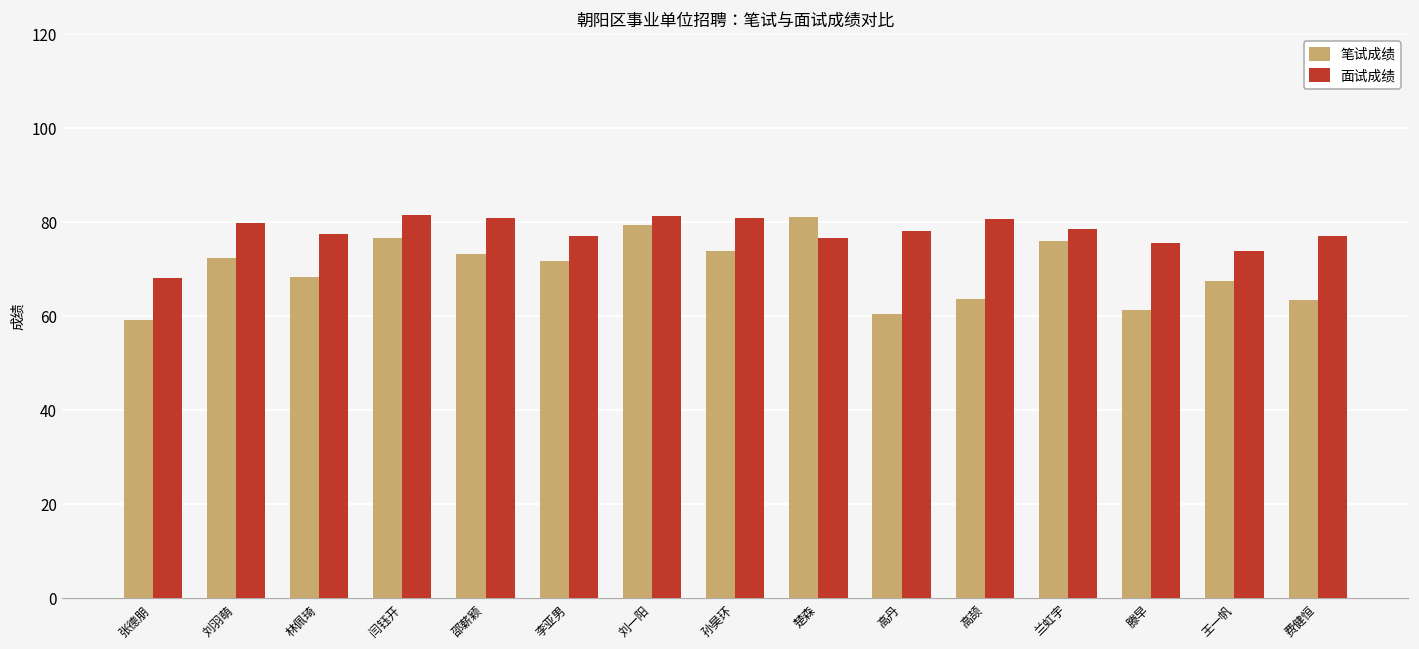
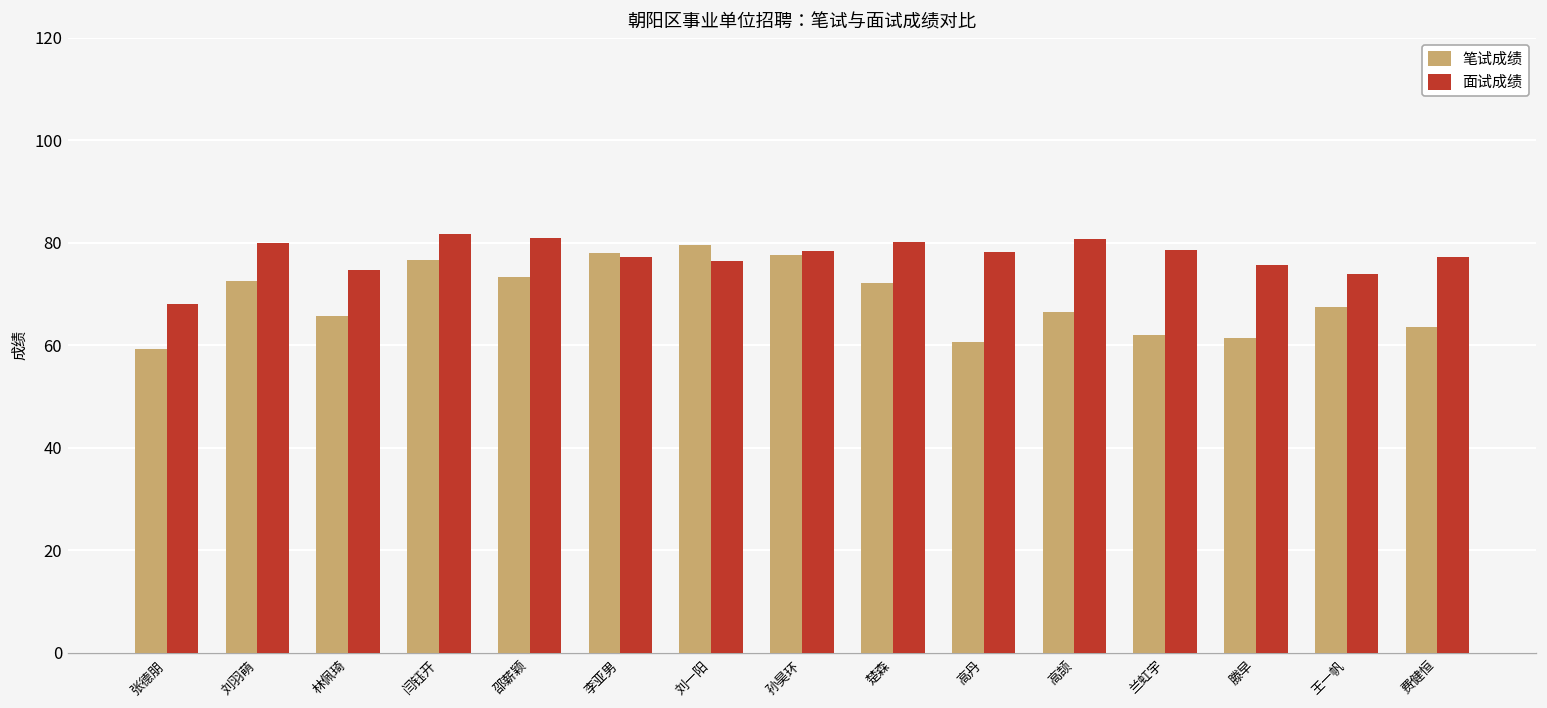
  {
    "笔试成绩": {
      "张德朋": 59,
      "刘羽萌": 73,
-     "林佩琦": 68,
+     "林佩琦": 66,
      "闫钰开": 77,
      "邵薪颖": 73,
-     "李亚男": 72,
+     "李亚男": 78,
      "刘一阳": 80,
-     "孙昊环": 74,
-     "楚森": 81,
+     "孙昊环": 78,
+     "楚森": 72,
      "高丹": 61,
-     "高颉": 64,
-     "兰虹宇": 76,
+     "高颉": 66,
+     "兰虹宇": 62,
      "滕早": 61,
      "王一帆": 68,
      "费健恒": 64
    },
    "面试成绩": {
      "张德朋": 68,
      "刘羽萌": 80,
-     "林佩琦": 78,
+     "林佩琦": 75,
      "闫钰开": 82,
      "邵薪颖": 81,
      "李亚男": 77,
-     "刘一阳": 81,
-     "孙昊环": 81,
-     "楚森": 77,
+     "刘一阳": 76,
+     "孙昊环": 78,
+     "楚森": 80,
      "高丹": 78,
      "高颉": 81,
      "兰虹宇": 79,
      "滕早": 76,
      "王一帆": 74,
      "费健恒": 77
    }
  }
